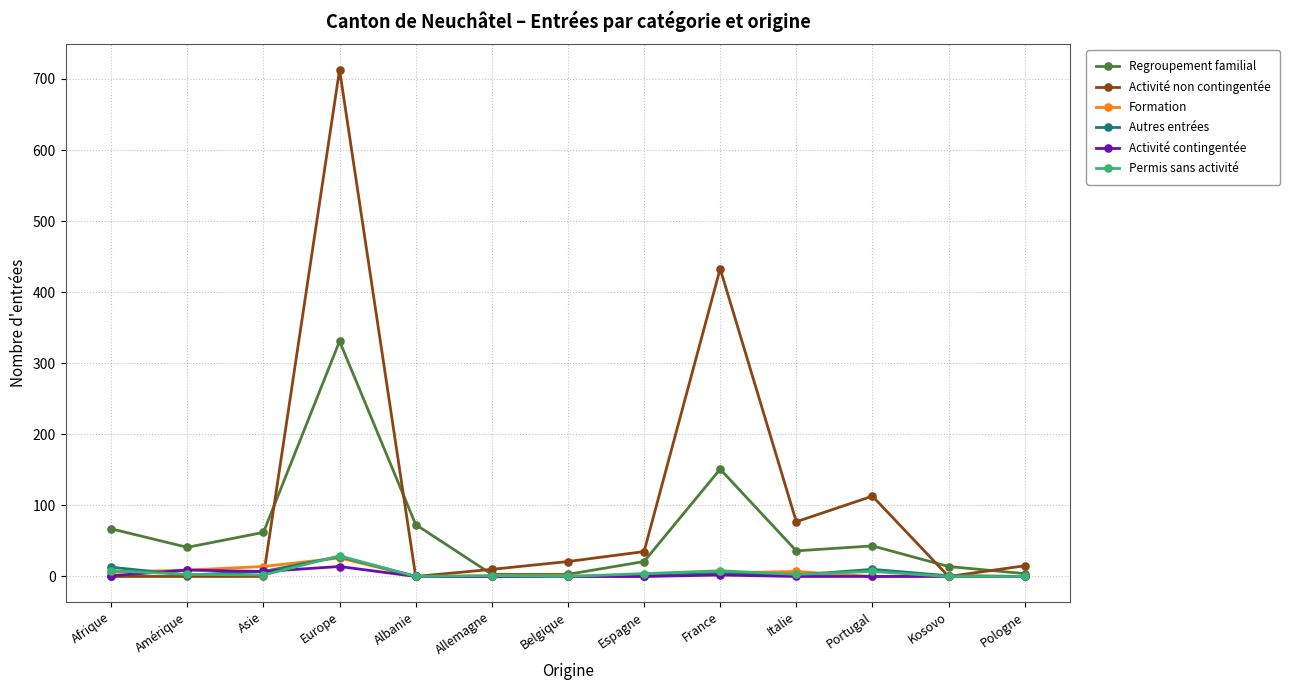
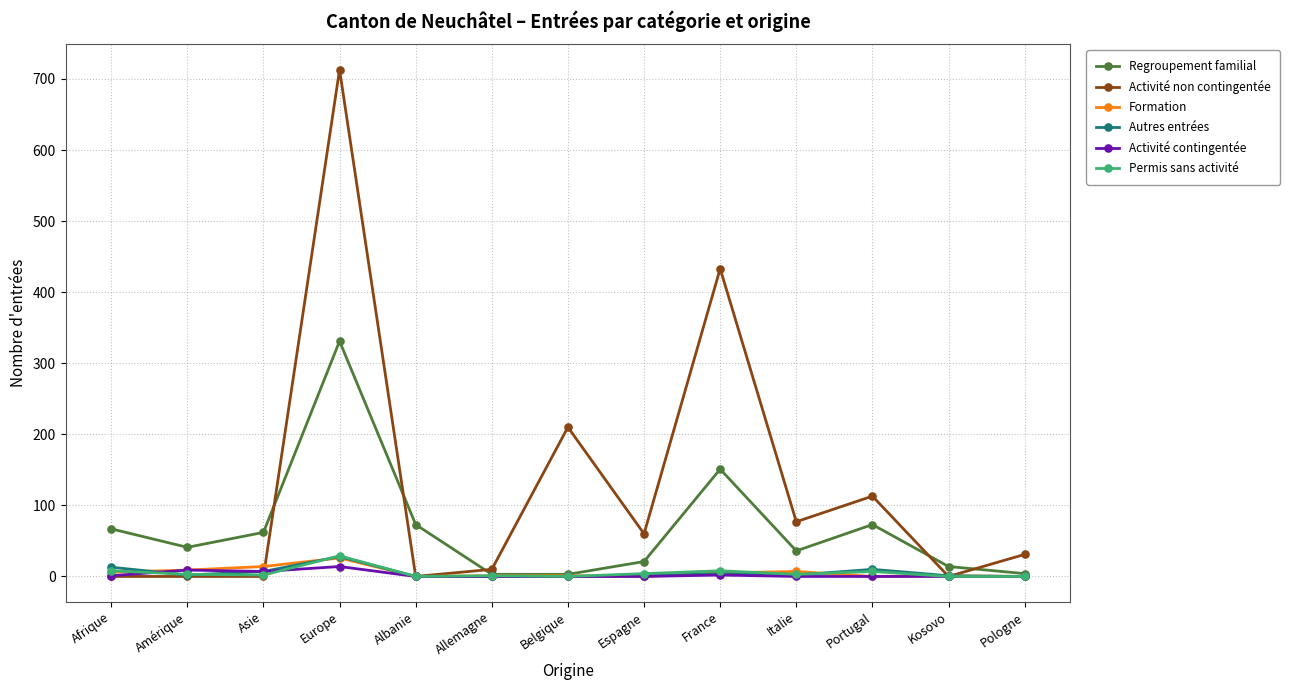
  {
    "Regroupement familial": {
      "Afrique": 70,
      "Amérique": 40,
      "Asie": 60,
      "Europe": 330,
      "Albanie": 70,
      "Espagne": 20,
      "France": 150,
      "Italie": 40,
-     "Portugal": 40,
+     "Portugal": 70,
      "Kosovo": 10,
      "Pologne": 0
    },
    "Activité non contingentée": {
      "Europe": 710,
      "Allemagne": 10,
-     "Belgique": 20,
-     "Espagne": 40,
+     "Belgique": 210,
+     "Espagne": 60,
      "France": 430,
      "Italie": 80,
      "Portugal": 110,
-     "Pologne": 20
+     "Pologne": 30
    },
    "Formation": {
      "Asie": 10,
      "Italie": 10
    },
    "Autres entrées": {
      "Afrique": 10
    },
    "Activité contingentée": {
      "Europe": 10
    }
  }
